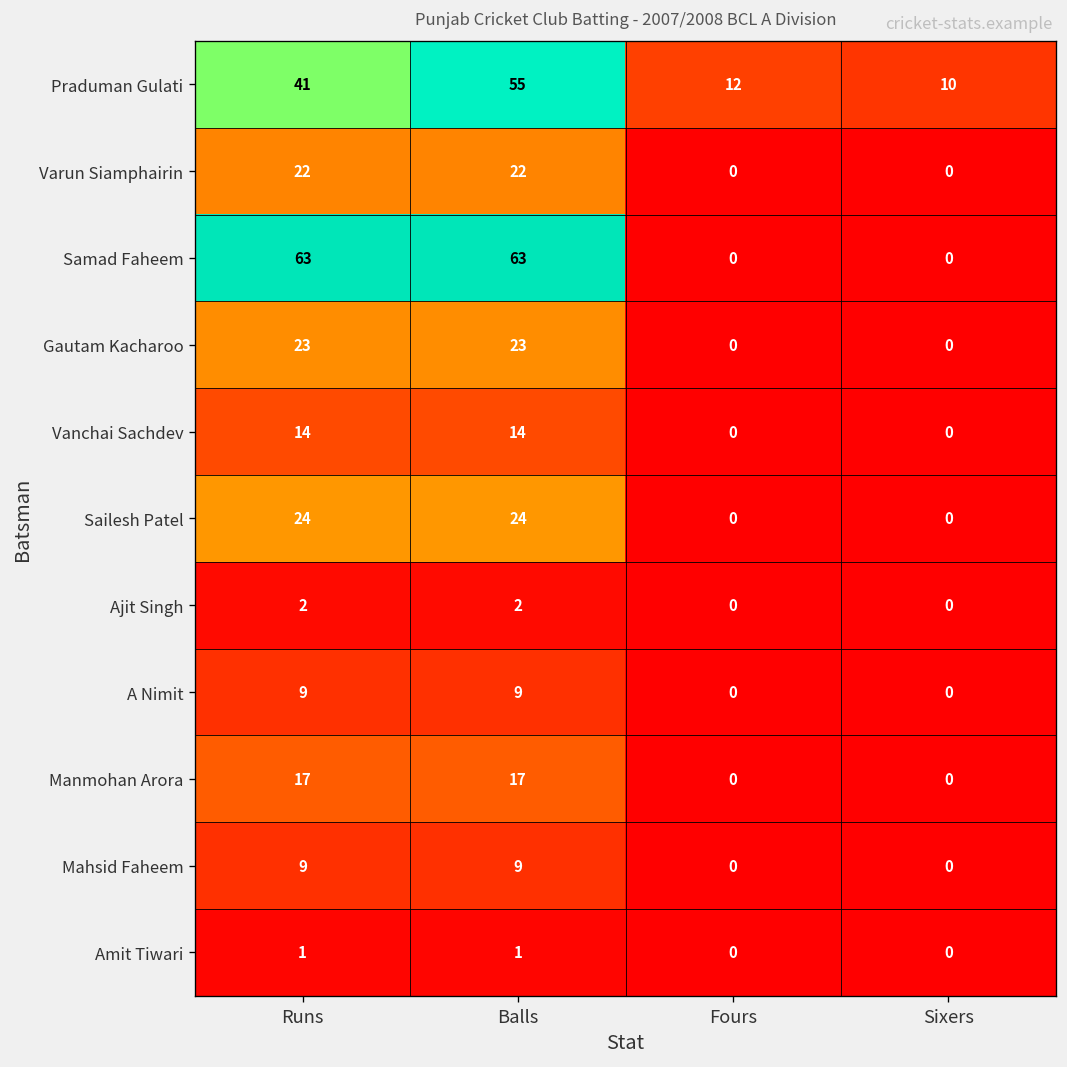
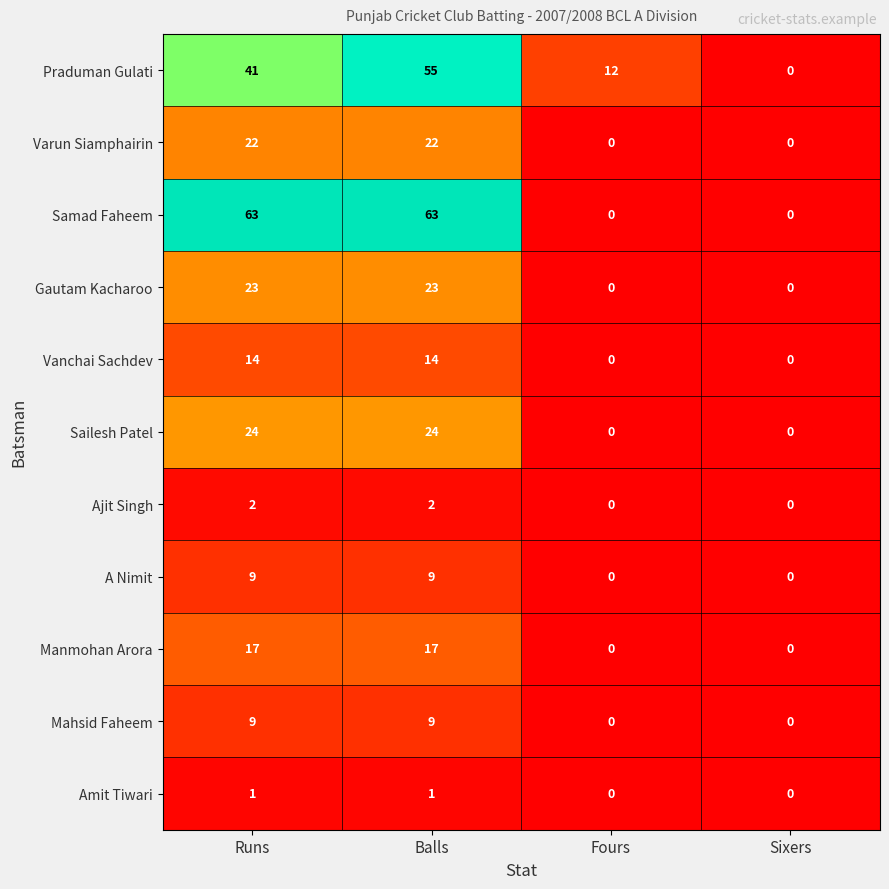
  {
    "Praduman Gulati": {
      "Runs": 41,
      "Balls": 55,
      "Fours": 12,
-     "Sixers": 10
+     "Sixers": 0
    },
    "Varun Siamphairin": {
      "Runs": 22,
      "Balls": 22,
      "Fours": 0,
      "Sixers": 0
    },
    "Samad Faheem": {
      "Runs": 63,
      "Balls": 63,
      "Fours": 0,
      "Sixers": 0
    },
    "Gautam Kacharoo": {
      "Runs": 23,
      "Balls": 23,
      "Fours": 0,
      "Sixers": 0
    },
    "Vanchai Sachdev": {
      "Runs": 14,
      "Balls": 14,
      "Fours": 0,
      "Sixers": 0
    },
    "Sailesh Patel": {
      "Runs": 24,
      "Balls": 24,
      "Fours": 0,
      "Sixers": 0
    },
    "Ajit Singh": {
      "Runs": 2,
      "Balls": 2,
      "Fours": 0,
      "Sixers": 0
    },
    "A Nimit": {
      "Runs": 9,
      "Balls": 9,
      "Fours": 0,
      "Sixers": 0
    },
    "Manmohan Arora": {
      "Runs": 17,
      "Balls": 17,
      "Fours": 0,
      "Sixers": 0
    },
    "Mahsid Faheem": {
      "Runs": 9,
      "Balls": 9,
      "Fours": 0,
      "Sixers": 0
    },
    "Amit Tiwari": {
      "Runs": 1,
      "Balls": 1,
      "Fours": 0,
      "Sixers": 0
    }
  }
